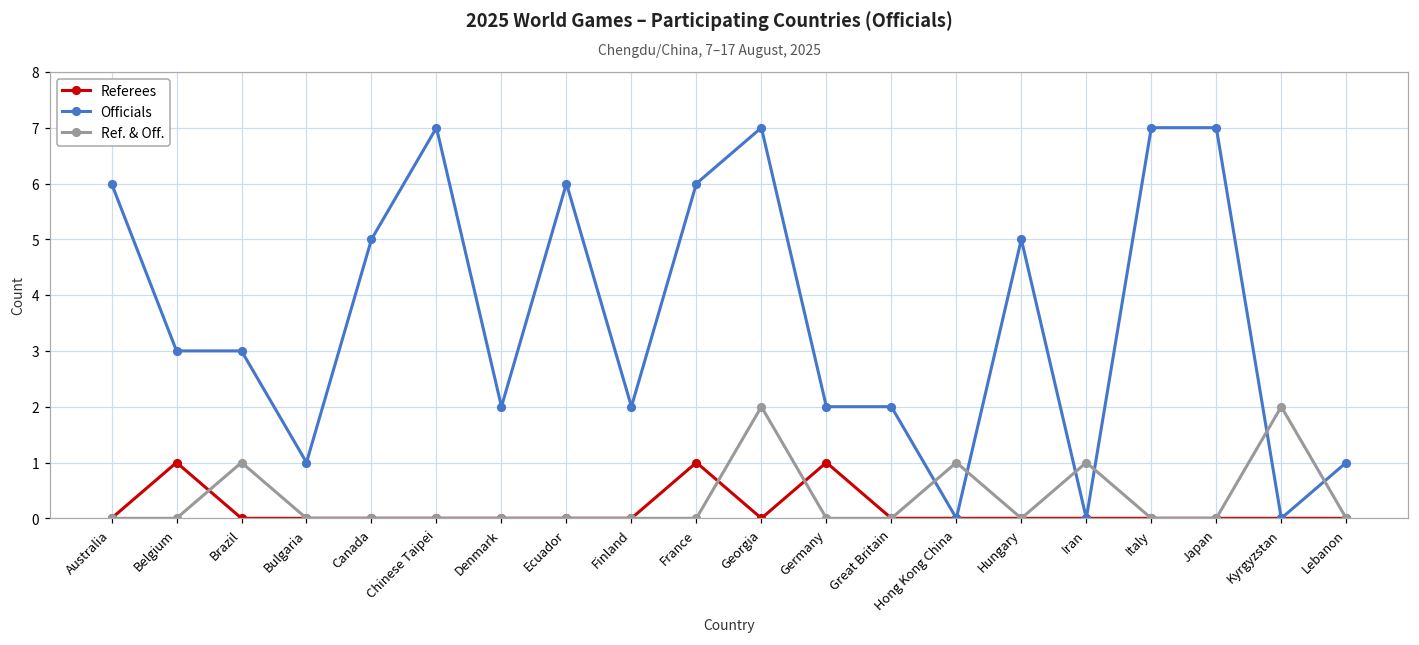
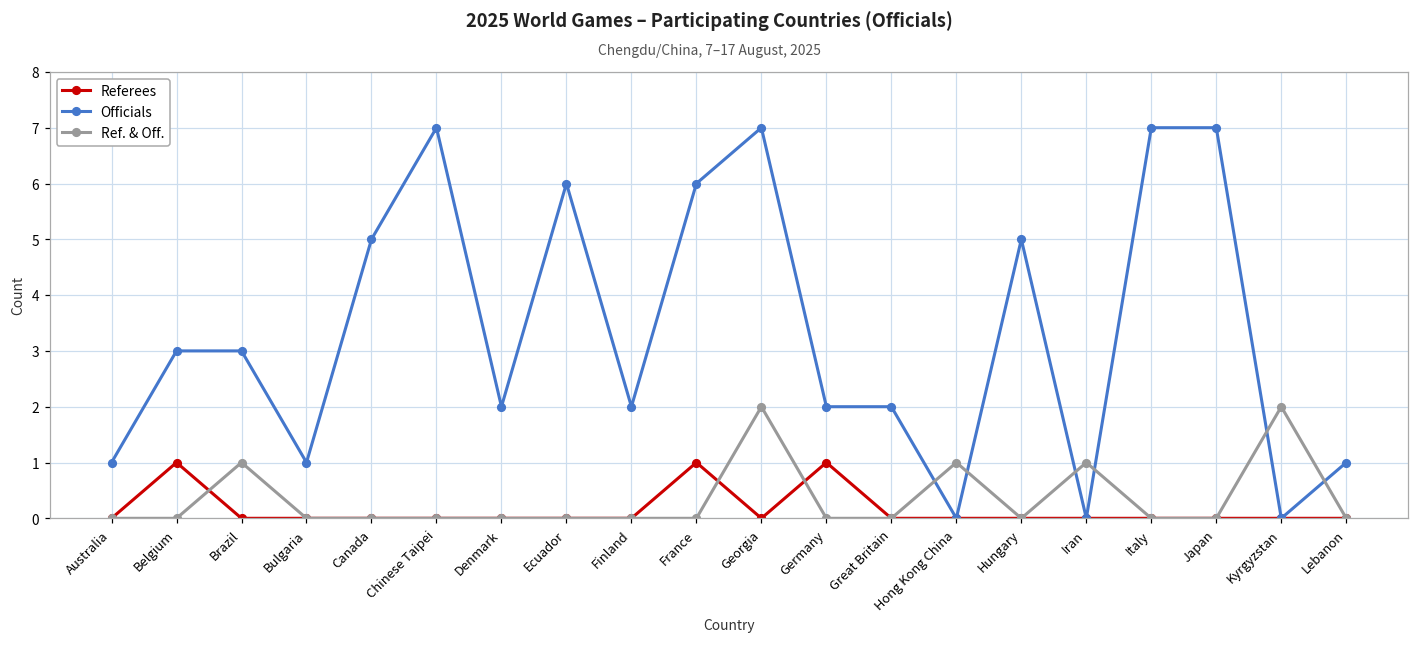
  {
    "Referees": {
      "Belgium": 1,
      "Brazil": 0,
      "France": 1,
      "Georgia": 0,
      "Germany": 1
    },
    "Officials": {
-     "Australia": 6,
+     "Australia": 1,
      "Belgium": 3,
      "Brazil": 3,
      "Bulgaria": 1,
      "Canada": 5,
      "Chinese Taipei": 7,
      "Denmark": 2,
      "Ecuador": 6,
      "Finland": 2,
      "France": 6,
      "Georgia": 7,
      "Germany": 2,
      "Great Britain": 2,
      "Hungary": 5,
      "Italy": 7,
      "Japan": 7,
      "Lebanon": 1
    },
    "Ref. & Off.": {
      "Belgium": 0,
      "Brazil": 1,
      "France": 0,
      "Georgia": 2,
      "Germany": 0,
      "Hong Kong China": 1,
      "Iran": 1,
      "Kyrgyzstan": 2
    }
  }
